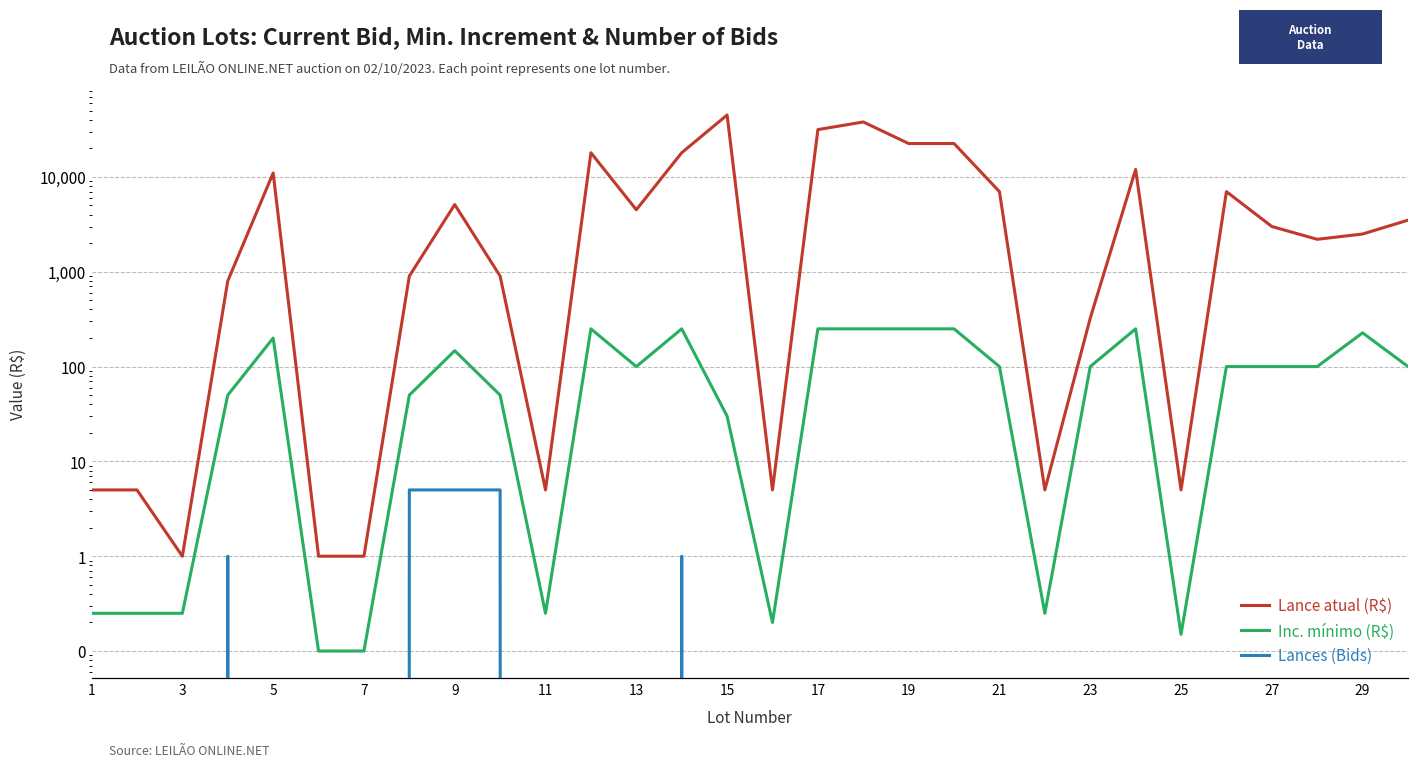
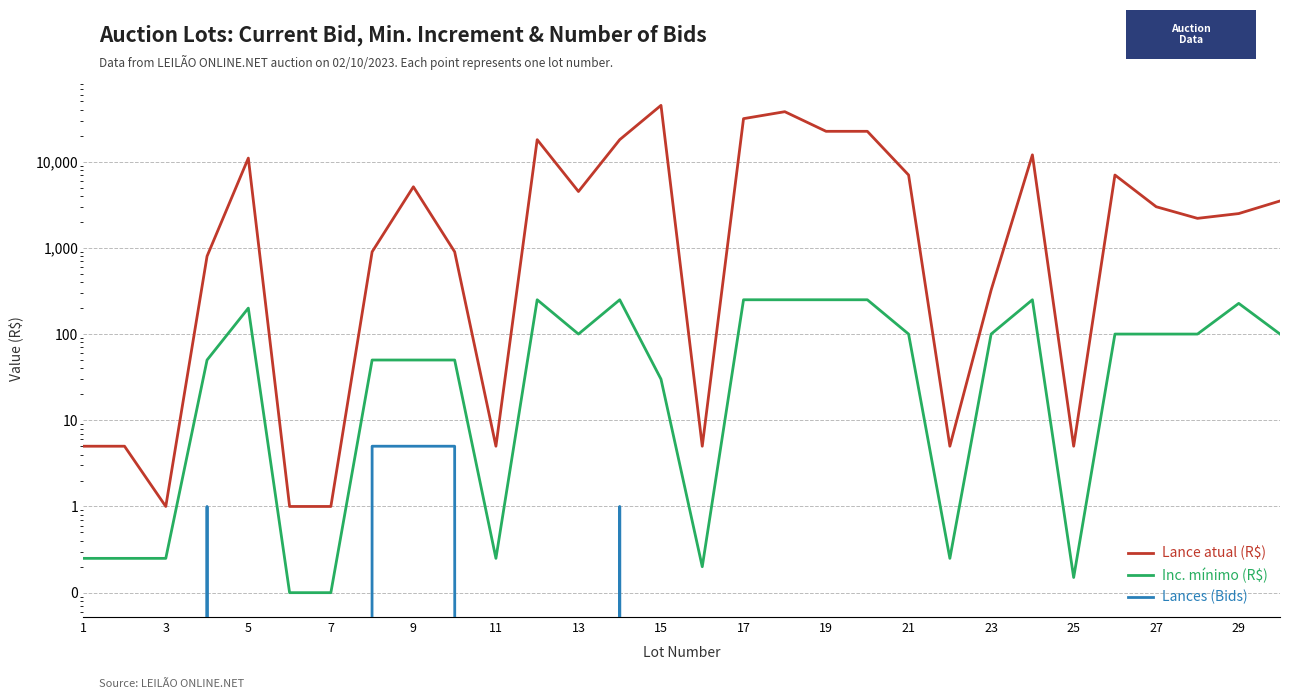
  {
    "Lance atual (R$)": {
      "1": "5",
      "3": "1",
      "5": "11,000",
      "7": "1",
      "9": "5,000",
      "11": "5",
      "13": "5,000",
      "15": "50,000",
      "17": "32,000",
      "19": "23,000",
      "21": "7,000",
      "23": "320",
      "25": "5",
      "27": "3,000",
      "29": "2,500"
    },
    "Inc. mínimo (R$)": {
      "1": "0.25",
      "3": "0.25",
      "5": "200",
      "7": "0.10",
-     "9": "150",
+     "9": "50",
      "11": "0.25",
      "13": "100",
      "15": "30",
      "17": "250",
      "19": "250",
      "21": "100",
      "23": "100",
      "25": "0.15",
      "27": "100",
      "29": "230"
    },
    "Lances (Bids)": {
      "9": "5"
    }
  }
